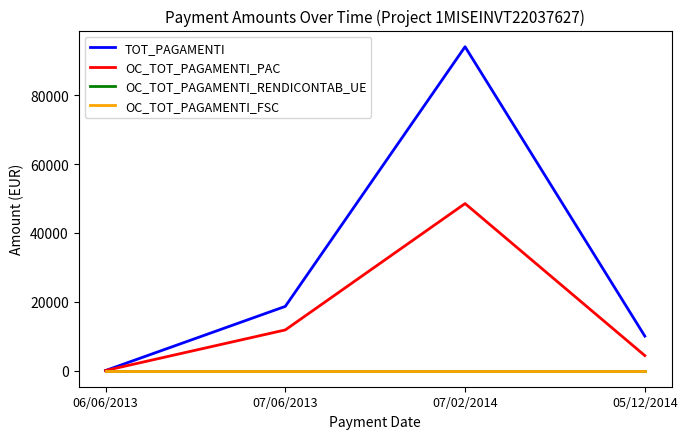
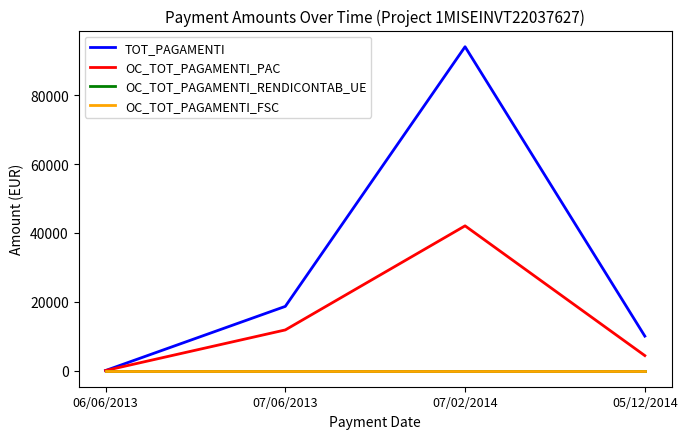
  {
    "TOT_PAGAMENTI": {
      "07/06/2013": 19000,
      "07/02/2014": 94000,
      "05/12/2014": 10000
    },
    "OC_TOT_PAGAMENTI_PAC": {
      "07/06/2013": 12000,
-     "07/02/2014": 49000,
+     "07/02/2014": 42000,
      "05/12/2014": 4000
    },
    "OC_TOT_PAGAMENTI_FSC": {
      "07/06/2013": 0,
      "07/02/2014": 0,
      "05/12/2014": 0
    }
  }
